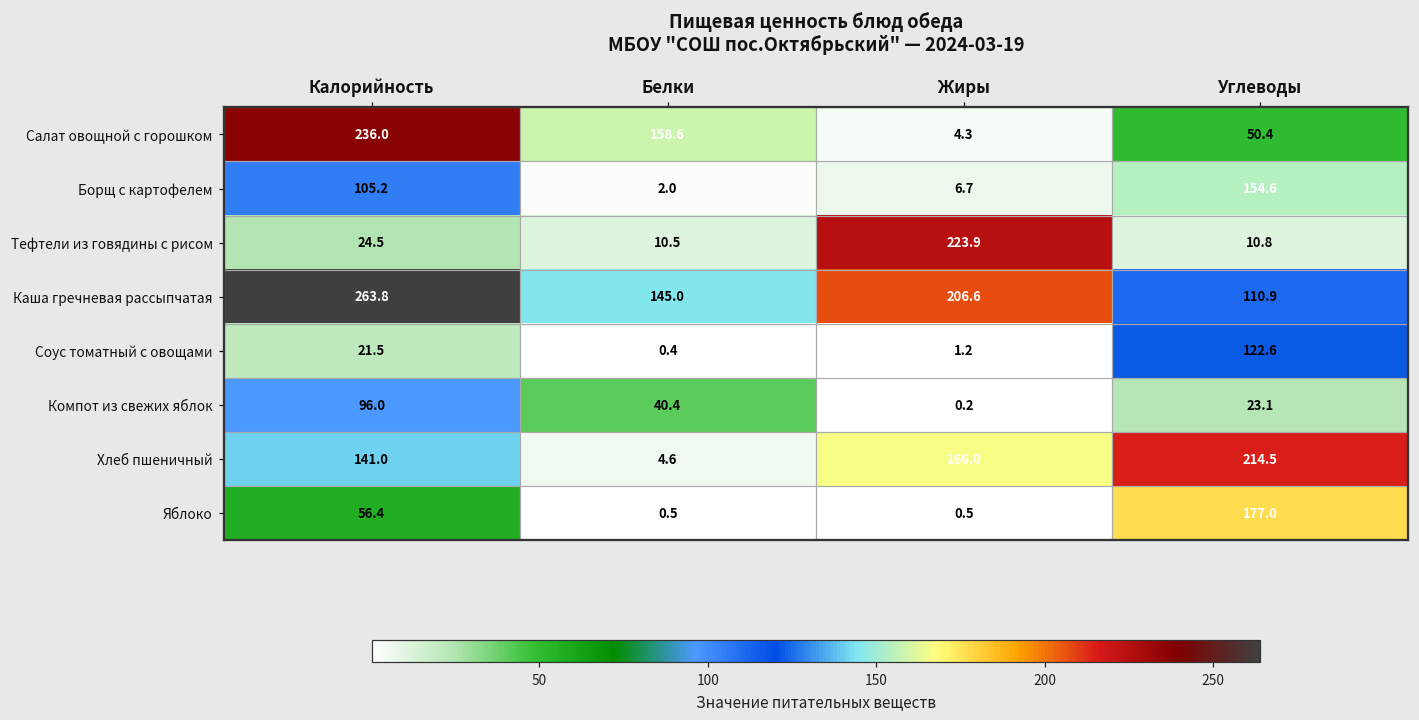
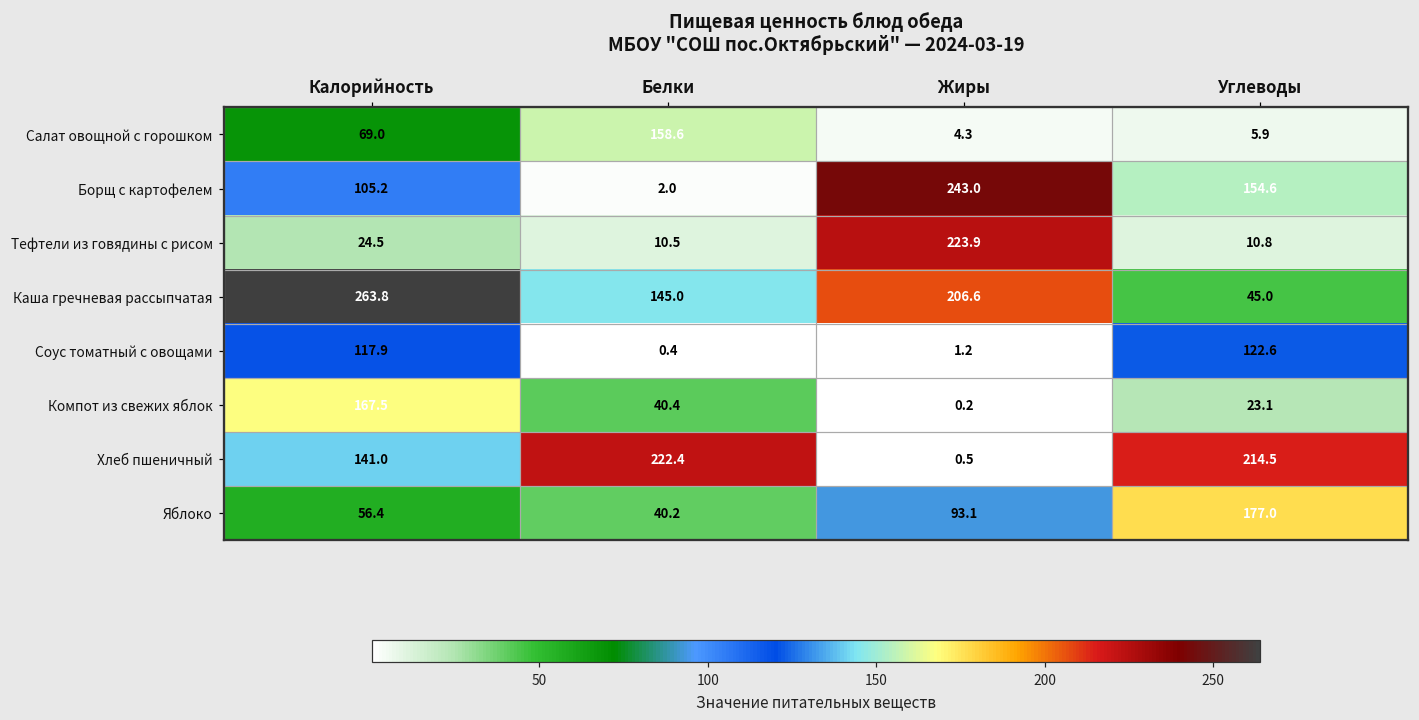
  {
    "Салат овощной с горошком": {
-     "Калорийность": 236.0,
+     "Калорийность": 69.0,
      "Белки": 158.6,
      "Жиры": 4.3,
-     "Углеводы": 50.4
+     "Углеводы": 5.9
    },
    "Борщ с картофелем": {
      "Калорийность": 105.2,
      "Белки": 2.0,
-     "Жиры": 6.7,
+     "Жиры": 243.0,
      "Углеводы": 154.6
    },
    "Тефтели из говядины с рисом": {
      "Калорийность": 24.5,
      "Белки": 10.5,
      "Жиры": 223.9,
      "Углеводы": 10.8
    },
    "Каша гречневая рассыпчатая": {
      "Калорийность": 263.8,
      "Белки": 145.0,
      "Жиры": 206.6,
-     "Углеводы": 110.9
+     "Углеводы": 45.0
    },
    "Соус томатный с овощами": {
-     "Калорийность": 21.5,
+     "Калорийность": 117.9,
      "Белки": 0.4,
      "Жиры": 1.2,
      "Углеводы": 122.6
    },
    "Компот из свежих яблок": {
-     "Калорийность": 96.0,
+     "Калорийность": 167.5,
      "Белки": 40.4,
      "Жиры": 0.2,
      "Углеводы": 23.1
    },
    "Хлеб пшеничный": {
      "Калорийность": 141.0,
-     "Белки": 4.6,
-     "Жиры": 166.0,
+     "Белки": 222.4,
+     "Жиры": 0.5,
      "Углеводы": 214.5
    },
    "Яблоко": {
      "Калорийность": 56.4,
-     "Белки": 0.5,
-     "Жиры": 0.5,
+     "Белки": 40.2,
+     "Жиры": 93.1,
      "Углеводы": 177.0
    }
  }
